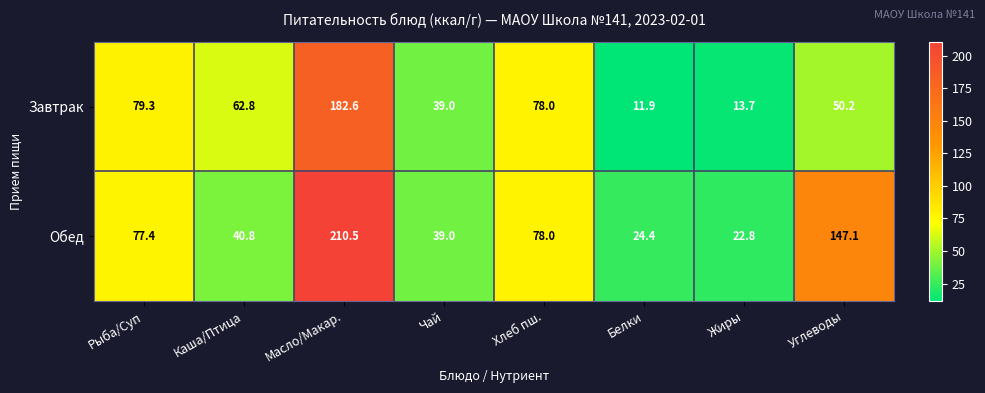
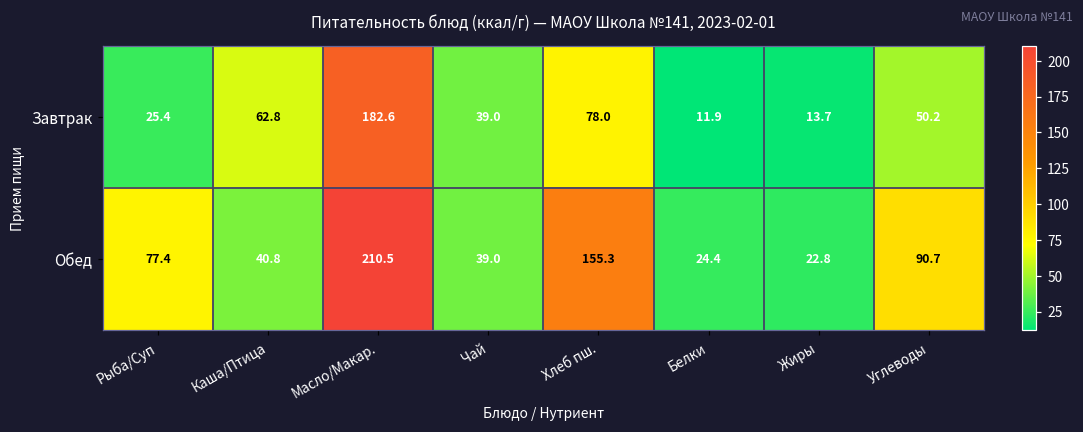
  {
    "Завтрак": {
-     "Рыба/Суп": 79.3,
+     "Рыба/Суп": 25.4,
      "Каша/Птица": 62.8,
      "Масло/Макар.": 182.6,
      "Чай": 39.0,
      "Хлеб пш.": 78.0,
      "Белки": 11.9,
      "Жиры": 13.7,
      "Углеводы": 50.2
    },
    "Обед": {
      "Рыба/Суп": 77.4,
      "Каша/Птица": 40.8,
      "Масло/Макар.": 210.5,
      "Чай": 39.0,
-     "Хлеб пш.": 78.0,
+     "Хлеб пш.": 155.3,
      "Белки": 24.4,
      "Жиры": 22.8,
-     "Углеводы": 147.1
+     "Углеводы": 90.7
    }
  }
